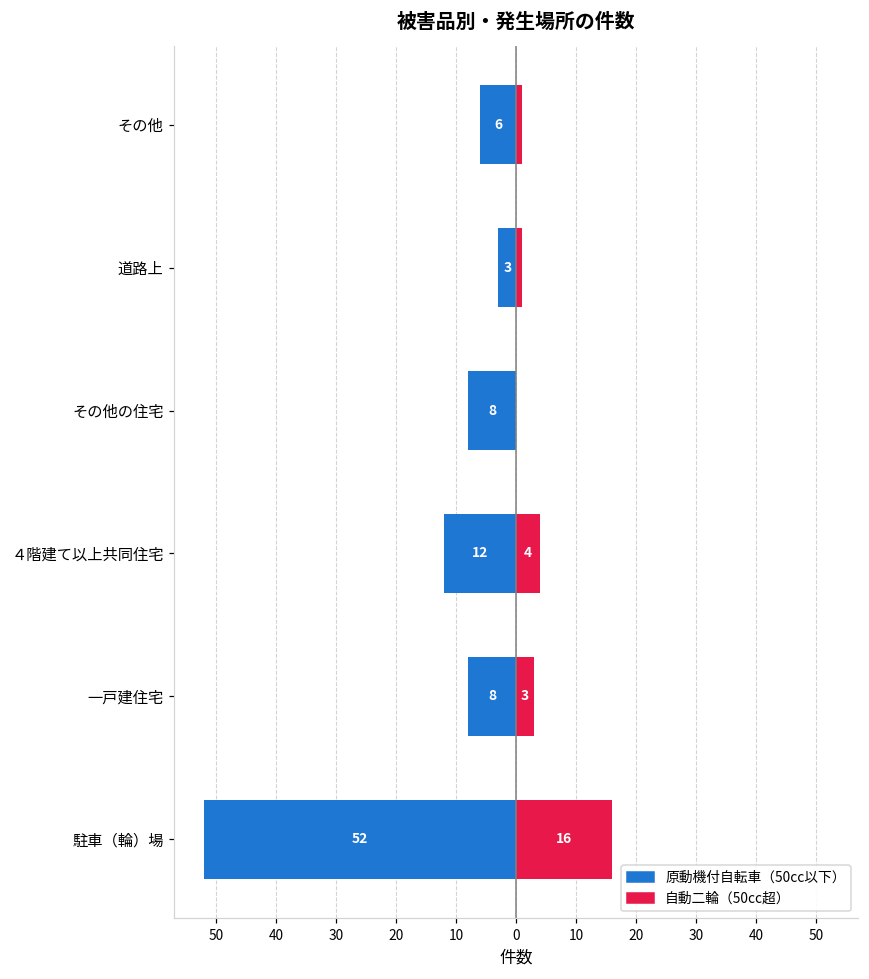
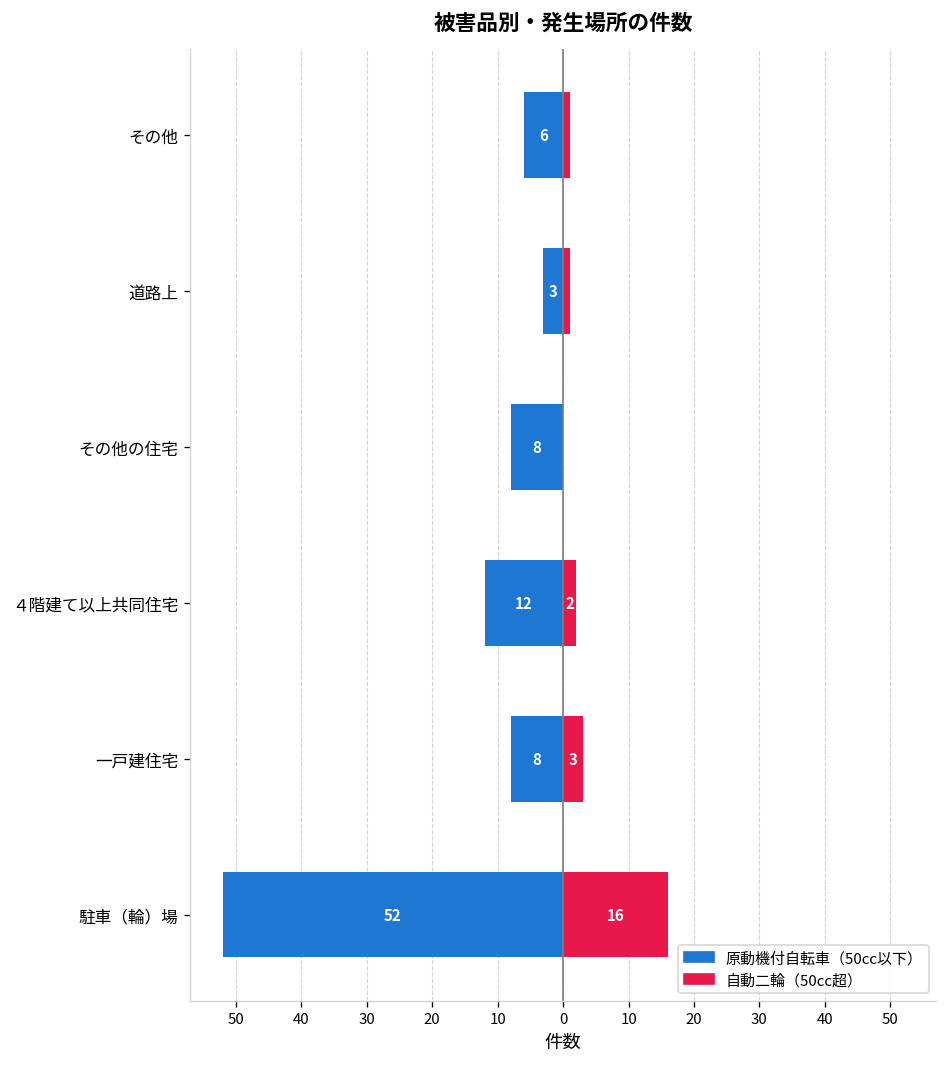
  {
    "自動二輪（50cc超）": {
-     "４階建て以上共同住宅": 4,
+     "４階建て以上共同住宅": 2,
      "一戸建住宅": 3,
      "駐車（輪）場": 16
    }
  }
